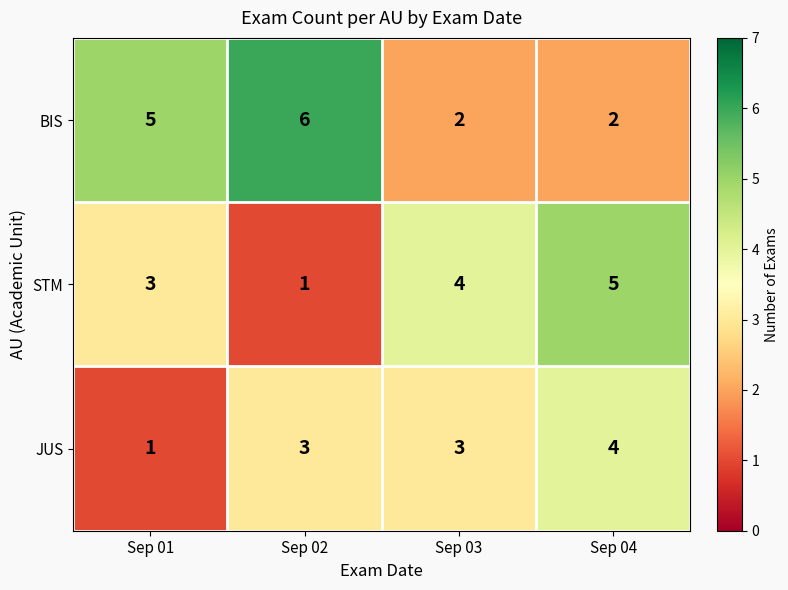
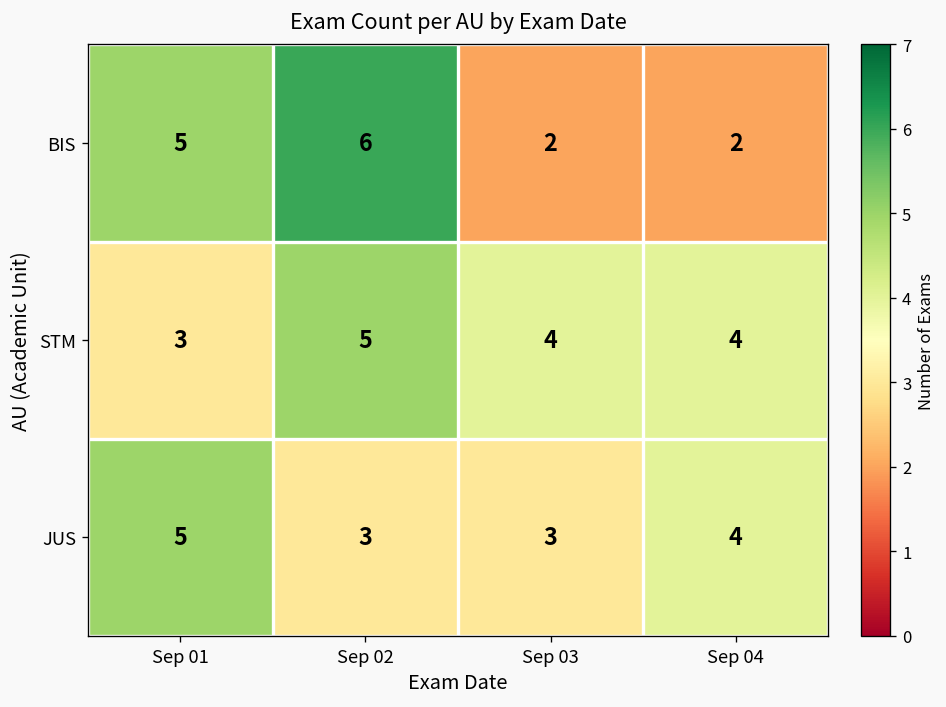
  {
    "BIS": {
      "Sep 01": 5,
      "Sep 02": 6,
      "Sep 03": 2,
      "Sep 04": 2
    },
    "STM": {
      "Sep 01": 3,
-     "Sep 02": 1,
+     "Sep 02": 5,
      "Sep 03": 4,
-     "Sep 04": 5
+     "Sep 04": 4
    },
    "JUS": {
-     "Sep 01": 1,
+     "Sep 01": 5,
      "Sep 02": 3,
      "Sep 03": 3,
      "Sep 04": 4
    }
  }
